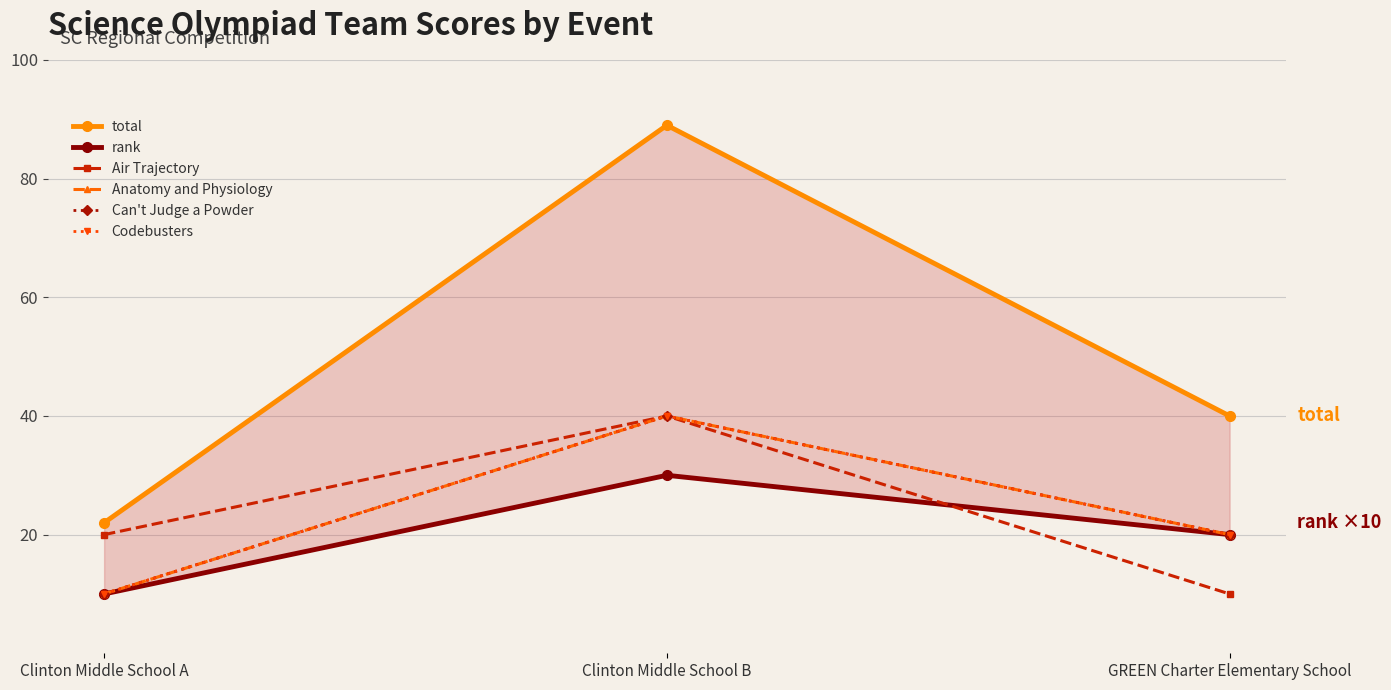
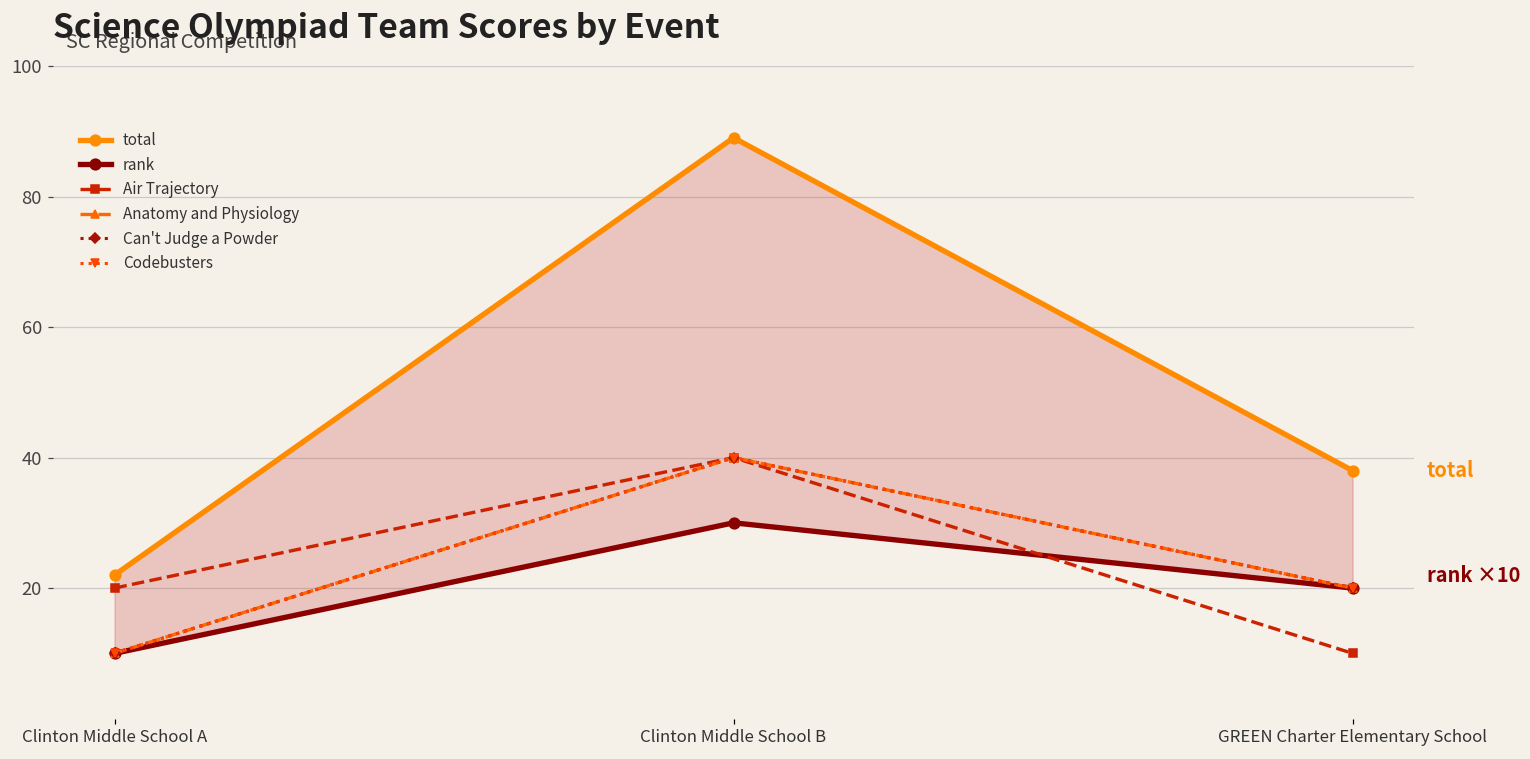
  {
    "total": {
      "Clinton Middle School A": 22,
      "Clinton Middle School B": 89,
-     "GREEN Charter Elementary School": 40
+     "GREEN Charter Elementary School": 38
    },
    "rank": {
      "Clinton Middle School B": 30
    },
    "Air Trajectory": {
      "Clinton Middle School A": 20,
      "GREEN Charter Elementary School": 10
    }
  }
